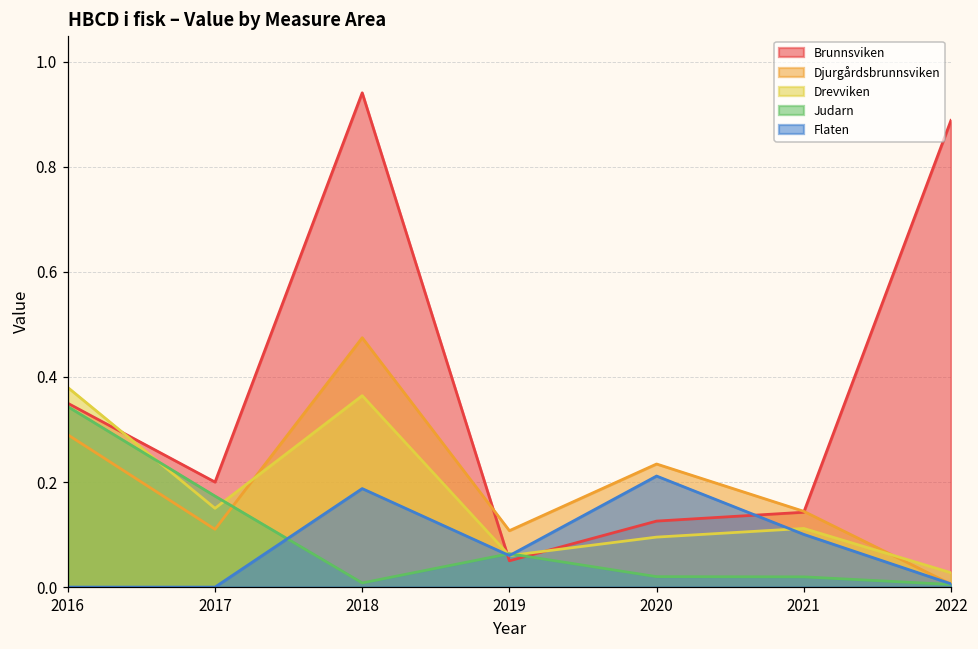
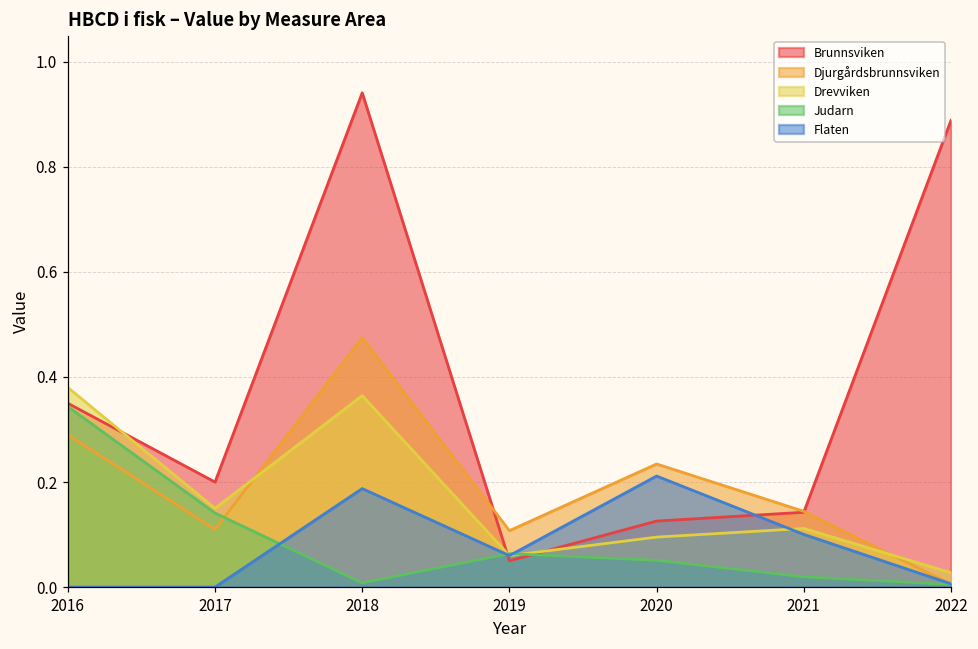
  {
    "Brunnsviken": {
      "2016": 0.35,
      "2017": 0.20,
      "2018": 0.94,
      "2019": 0.05,
      "2020": 0.13,
      "2022": 0.89
    },
    "Judarn": {
      "2016": 0.34,
-     "2017": 0.17,
+     "2017": 0.14,
      "2018": 0.01,
-     "2020": 0.02,
+     "2020": 0.05,
      "2021": 0.02
    },
    "Flaten": {
      "2016": 0.00,
      "2017": 0.00,
      "2018": 0.19,
      "2020": 0.21,
      "2021": 0.10
    }
  }
